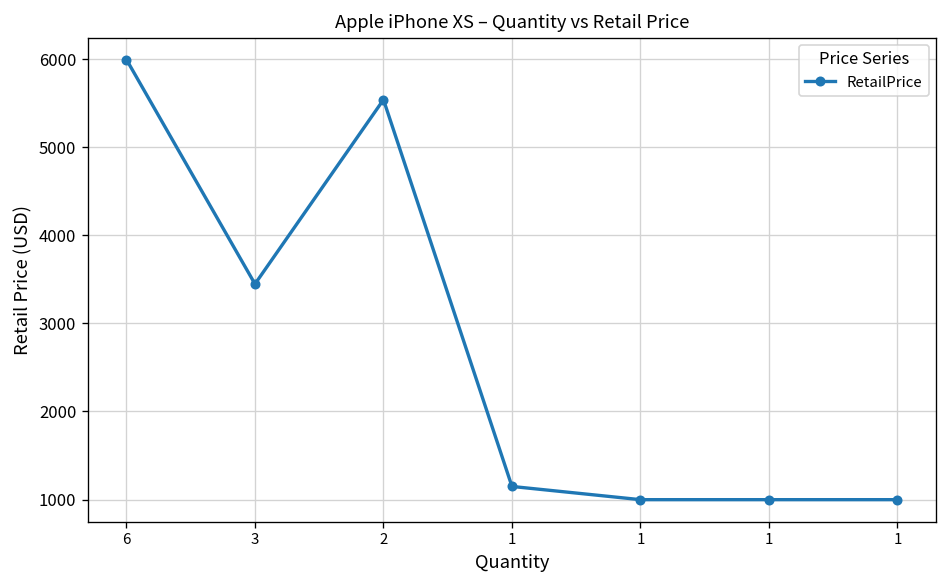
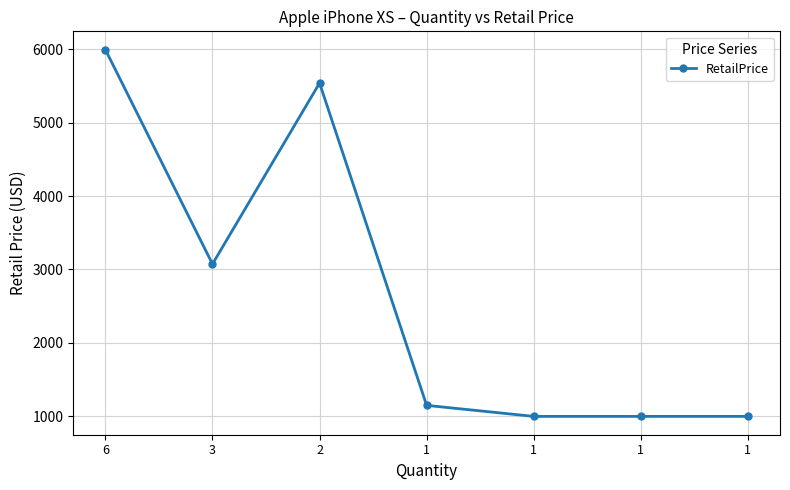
  {
    "6": 6000,
-   "3": 3400,
+   "3": 3100,
    "2": 5500
  }
